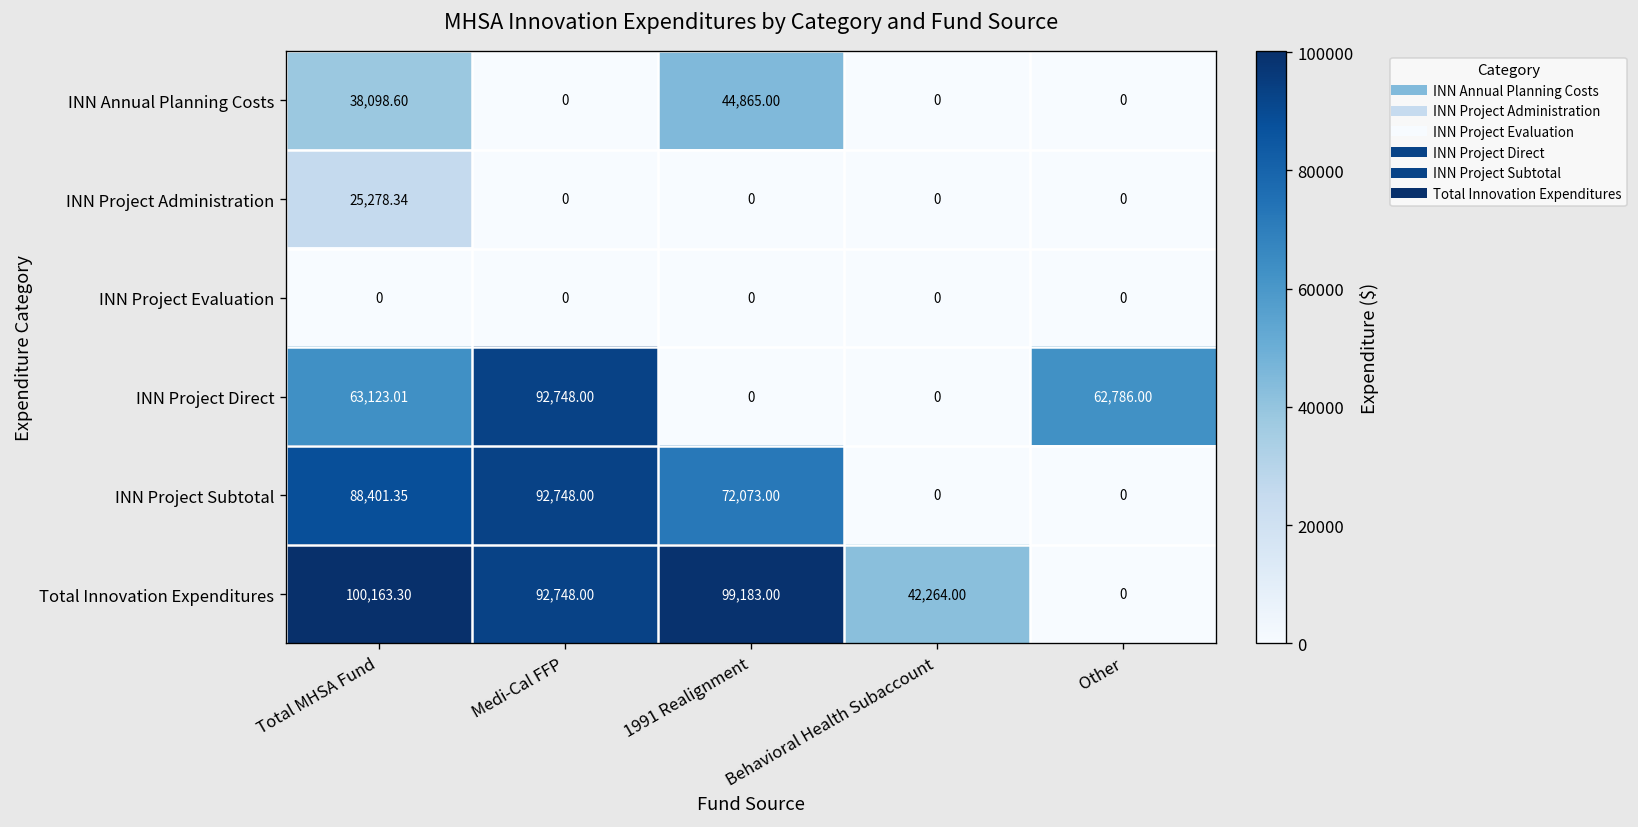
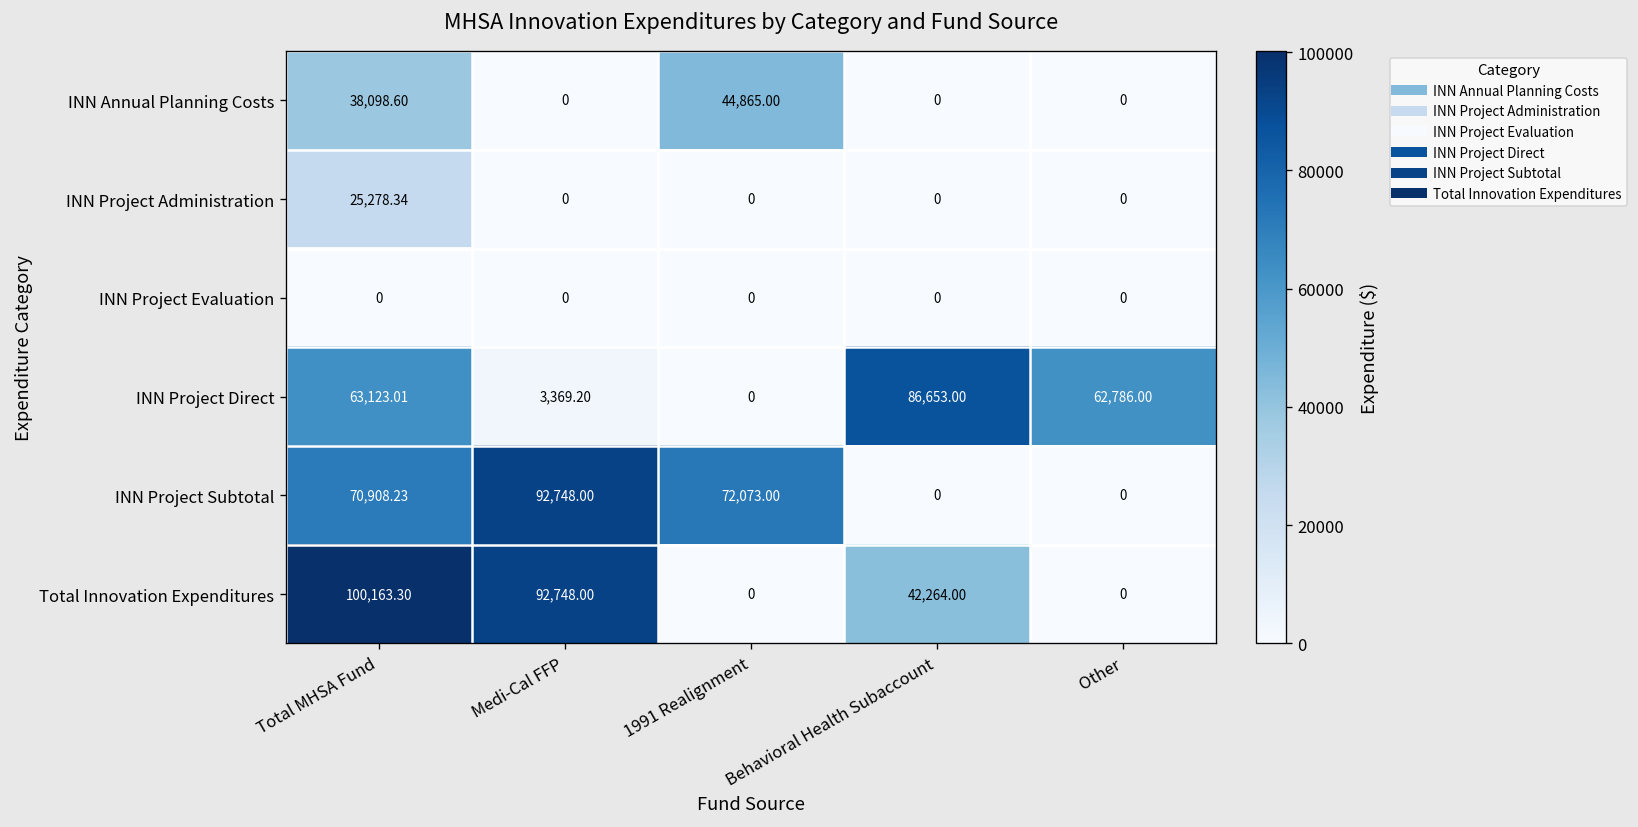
  {
    "INN Annual Planning Costs": {
      "Total MHSA Fund": "38,098.60",
      "Medi-Cal FFP": "0",
      "1991 Realignment": "44,865.00",
      "Behavioral Health Subaccount": "0",
      "Other": "0"
    },
    "INN Project Administration": {
      "Total MHSA Fund": "25,278.34",
      "Medi-Cal FFP": "0",
      "1991 Realignment": "0",
      "Behavioral Health Subaccount": "0",
      "Other": "0"
    },
    "INN Project Evaluation": {
      "Total MHSA Fund": "0",
      "Medi-Cal FFP": "0",
      "1991 Realignment": "0",
      "Behavioral Health Subaccount": "0",
      "Other": "0"
    },
    "INN Project Direct": {
      "Total MHSA Fund": "63,123.01",
-     "Medi-Cal FFP": "92,748.00",
+     "Medi-Cal FFP": "3,369.20",
      "1991 Realignment": "0",
-     "Behavioral Health Subaccount": "0",
+     "Behavioral Health Subaccount": "86,653.00",
      "Other": "62,786.00"
    },
    "INN Project Subtotal": {
-     "Total MHSA Fund": "88,401.35",
+     "Total MHSA Fund": "70,908.23",
      "Medi-Cal FFP": "92,748.00",
      "1991 Realignment": "72,073.00",
      "Behavioral Health Subaccount": "0",
      "Other": "0"
    },
    "Total Innovation Expenditures": {
      "Total MHSA Fund": "100,163.30",
      "Medi-Cal FFP": "92,748.00",
-     "1991 Realignment": "99,183.00",
+     "1991 Realignment": "0",
      "Behavioral Health Subaccount": "42,264.00",
      "Other": "0"
    }
  }
